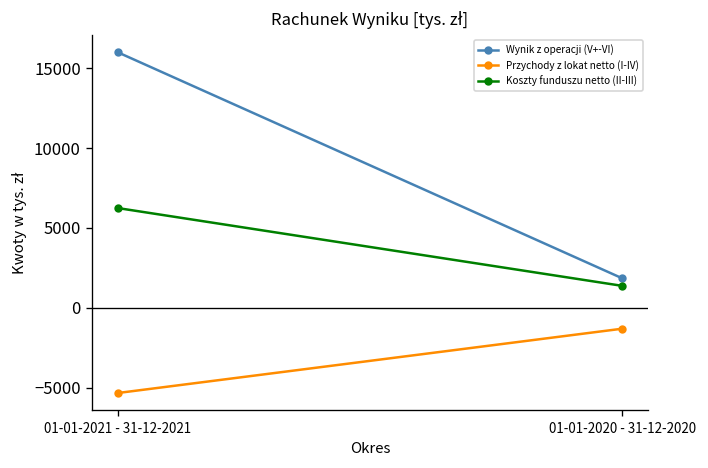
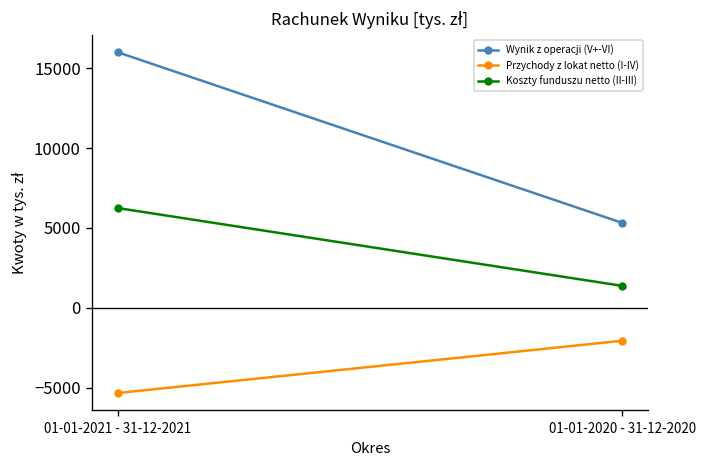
  {
    "Wynik z operacji (V+-VI)": {
      "01-01-2021 - 31-12-2021": 16000,
-     "01-01-2020 - 31-12-2020": 1800
+     "01-01-2020 - 31-12-2020": 5300
    },
    "Przychody z lokat netto (I-IV)": {
      "01-01-2021 - 31-12-2021": -5300,
-     "01-01-2020 - 31-12-2020": -1300
+     "01-01-2020 - 31-12-2020": -2100
    },
    "Koszty funduszu netto (II-III)": {
      "01-01-2021 - 31-12-2021": 6200,
      "01-01-2020 - 31-12-2020": 1400
    }
  }
